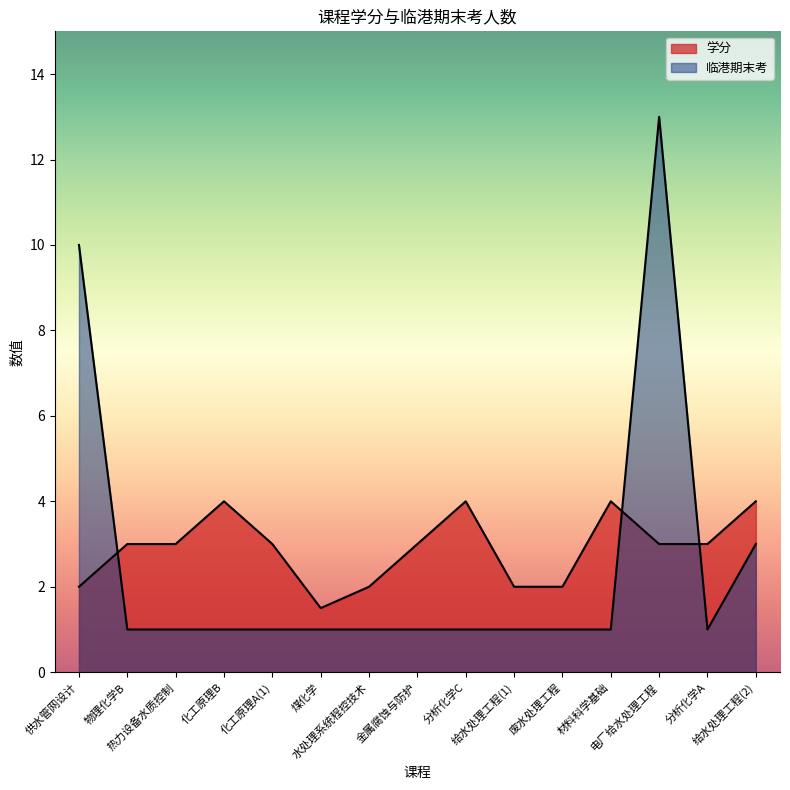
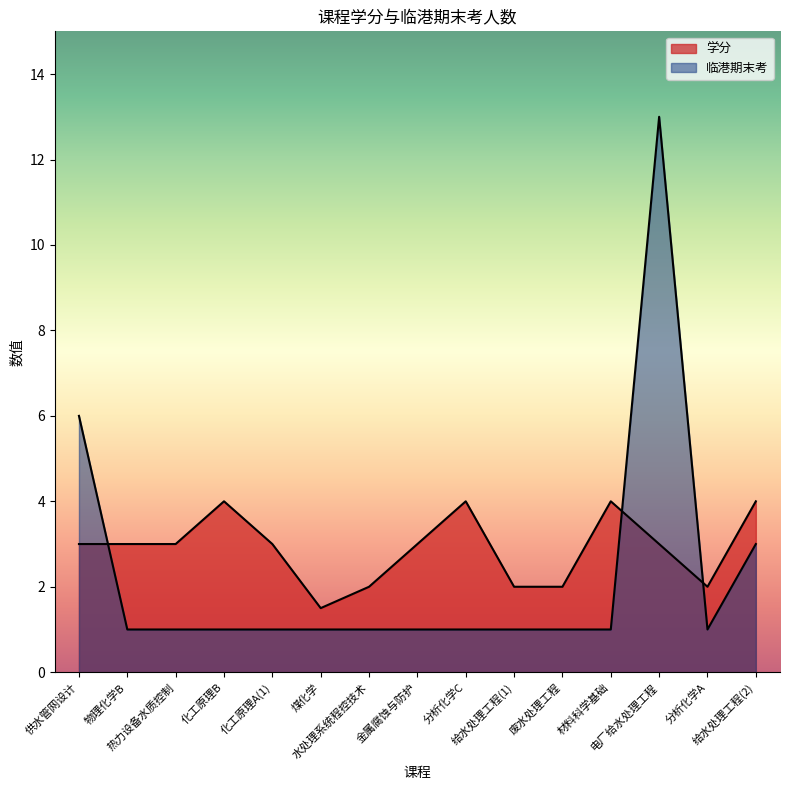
  {
    "学分": {
-     "供水管网设计": 2,
+     "供水管网设计": 3,
      "物理化学B": 3,
      "热力设备水质控制": 3,
      "化工原理B": 4,
      "化工原理A(1)": 3,
      "煤化学": 1.5,
      "水处理系统程控技术": 2,
      "金属腐蚀与防护": 3,
      "分析化学C": 4,
      "给水处理工程(1)": 2,
      "废水处理工程": 2,
      "材料科学基础": 4,
      "电厂给水处理工程": 3,
-     "分析化学A": 3,
+     "分析化学A": 2,
      "给水处理工程(2)": 4
    },
    "临港期末考": {
-     "供水管网设计": 10,
+     "供水管网设计": 6,
      "物理化学B": 1,
      "热力设备水质控制": 1,
      "化工原理B": 1,
      "化工原理A(1)": 1,
      "煤化学": 1,
      "水处理系统程控技术": 1,
      "金属腐蚀与防护": 1,
      "分析化学C": 1,
      "给水处理工程(1)": 1,
      "废水处理工程": 1,
      "材料科学基础": 1,
      "电厂给水处理工程": 13,
      "分析化学A": 1,
      "给水处理工程(2)": 3
    }
  }
